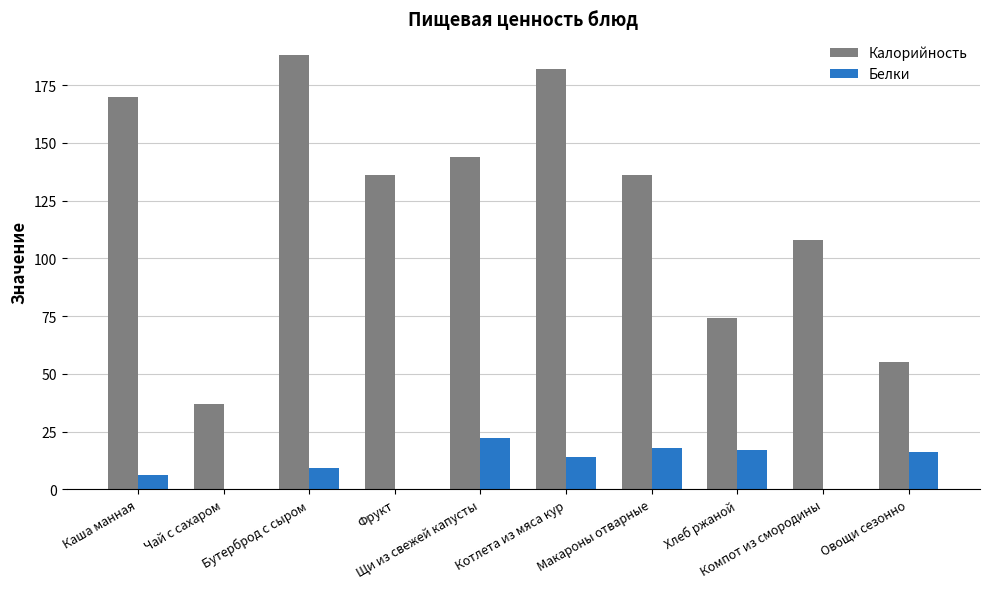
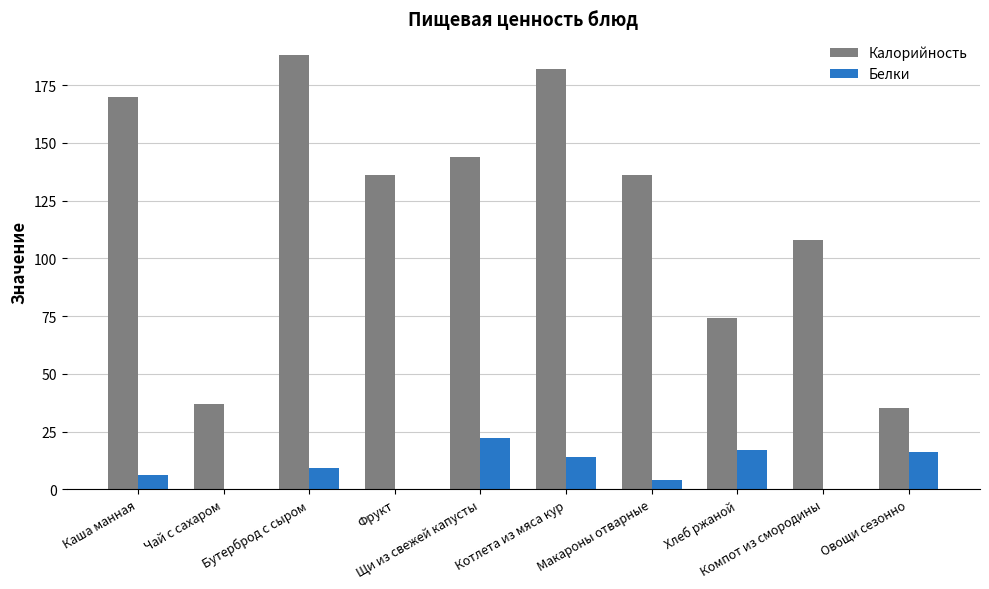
  {
    "Калорийность": {
      "Каша манная": 170,
      "Чай с сахаром": 37,
      "Бутерброд с сыром": 188,
      "Фрукт": 136,
      "Щи из свежей капусты": 144,
      "Котлета из мяса кур": 182,
      "Макароны отварные": 136,
      "Хлеб ржаной": 74,
      "Компот из смородины": 108,
-     "Овощи сезонно": 55
+     "Овощи сезонно": 35
    },
    "Белки": {
      "Каша манная": 6,
      "Чай с сахаром": 0,
      "Бутерброд с сыром": 9,
      "Фрукт": 0,
      "Щи из свежей капусты": 22,
      "Котлета из мяса кур": 14,
-     "Макароны отварные": 18,
+     "Макароны отварные": 4,
      "Хлеб ржаной": 17,
      "Компот из смородины": 0,
      "Овощи сезонно": 16
    }
  }
